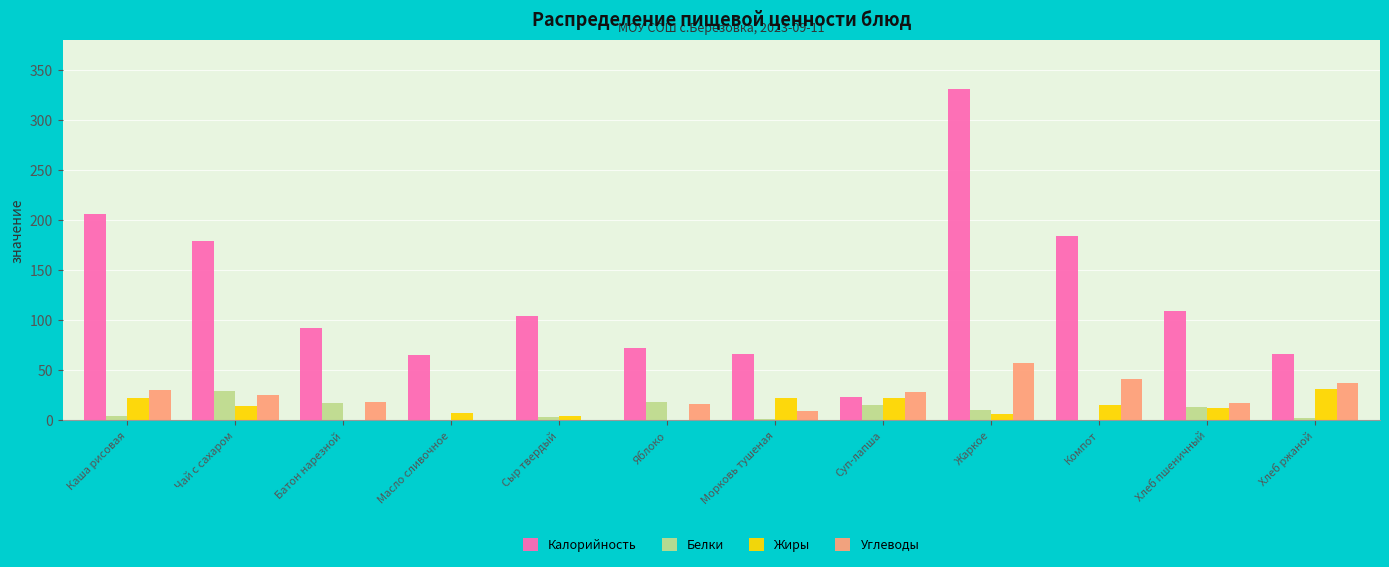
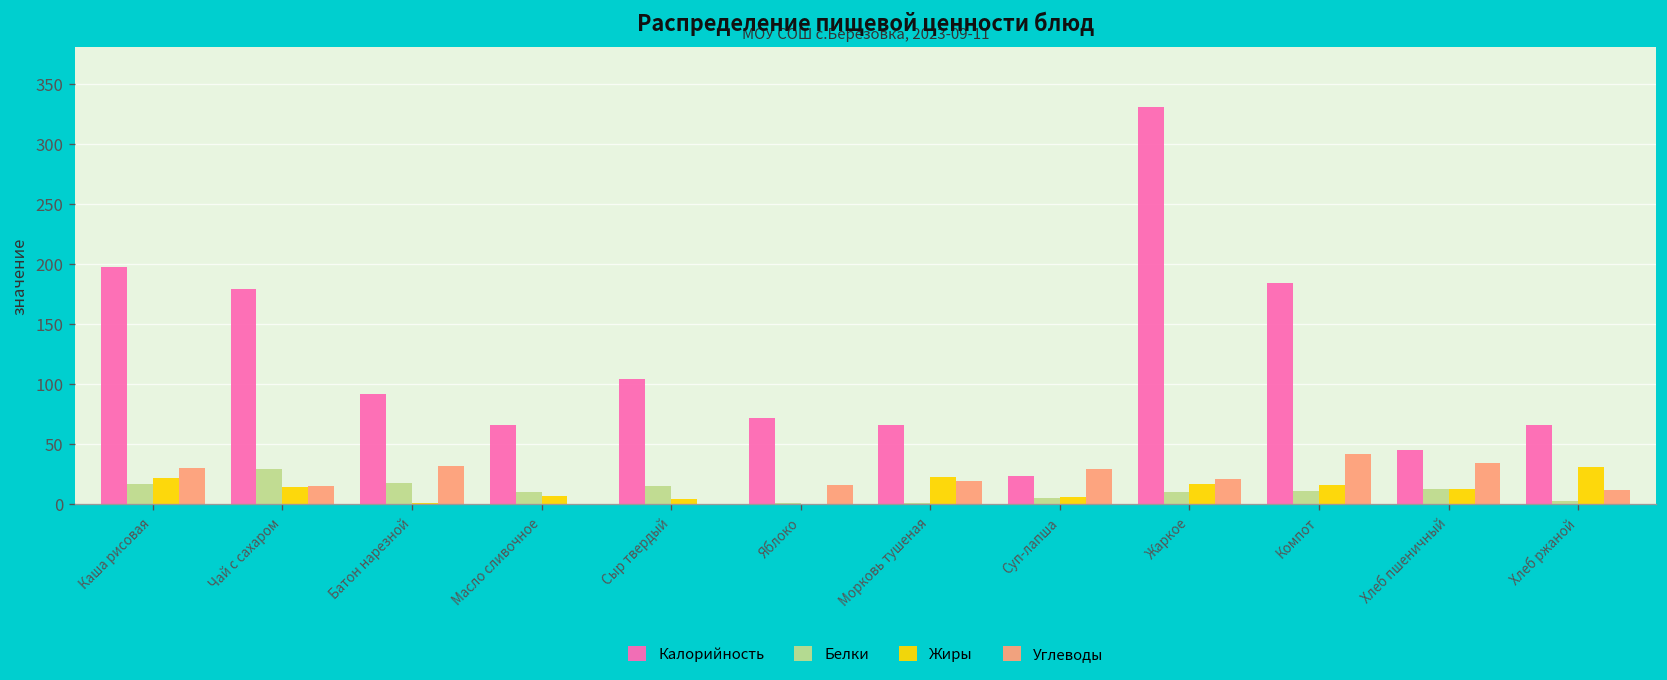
  {
    "Калорийность": {
-     "Каша рисовая": 206,
+     "Каша рисовая": 197,
      "Чай с сахаром": 179,
      "Батон нарезной": 92,
      "Масло сливочное": 66,
      "Сыр твердый": 105,
      "Яблоко": 72,
      "Морковь тушеная": 66,
      "Суп-лапша": 24,
      "Жаркое": 331,
      "Компот": 184,
-     "Хлеб пшеничный": 110,
+     "Хлеб пшеничный": 45,
      "Хлеб ржаной": 66
    },
    "Белки": {
-     "Каша рисовая": 4,
+     "Каша рисовая": 17,
      "Чай с сахаром": 29,
      "Батон нарезной": 17,
-     "Масло сливочное": 0,
-     "Сыр твердый": 3,
-     "Яблоко": 18,
-     "Суп-лапша": 16,
+     "Масло сливочное": 10,
+     "Сыр твердый": 15,
+     "Яблоко": 1,
+     "Суп-лапша": 5,
      "Жаркое": 10,
-     "Компот": 1,
+     "Компот": 11,
      "Хлеб пшеничный": 13
    },
    "Жиры": {
      "Каша рисовая": 22,
      "Чай с сахаром": 14,
      "Масло сливочное": 7,
      "Сыр твердый": 4,
      "Яблоко": 0,
      "Морковь тушеная": 23,
-     "Суп-лапша": 23,
-     "Жаркое": 6,
+     "Суп-лапша": 6,
+     "Жаркое": 16,
      "Компот": 16,
      "Хлеб пшеничный": 13,
      "Хлеб ржаной": 31
    },
    "Углеводы": {
      "Каша рисовая": 30,
-     "Чай с сахаром": 25,
-     "Батон нарезной": 18,
+     "Чай с сахаром": 15,
+     "Батон нарезной": 31,
      "Сыр твердый": 0,
      "Яблоко": 16,
-     "Морковь тушеная": 10,
+     "Морковь тушеная": 19,
      "Суп-лапша": 29,
-     "Жаркое": 57,
+     "Жаркое": 21,
      "Компот": 42,
-     "Хлеб пшеничный": 17,
-     "Хлеб ржаной": 37
+     "Хлеб пшеничный": 34,
+     "Хлеб ржаной": 12
    }
  }
